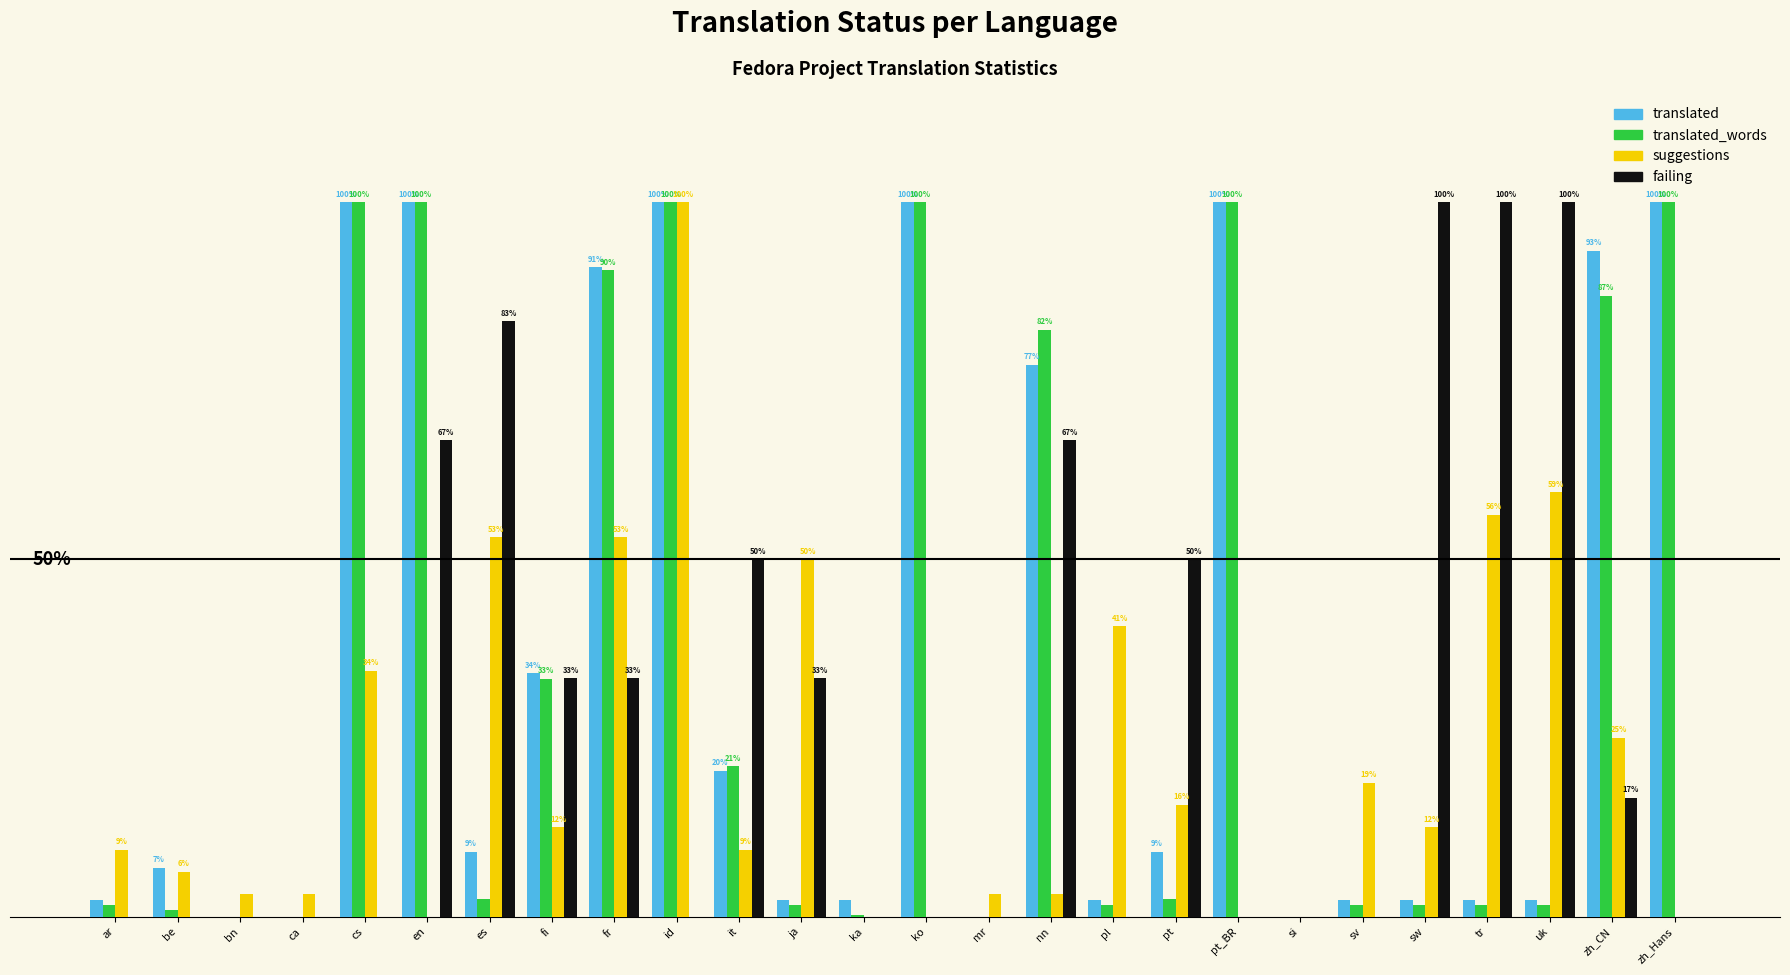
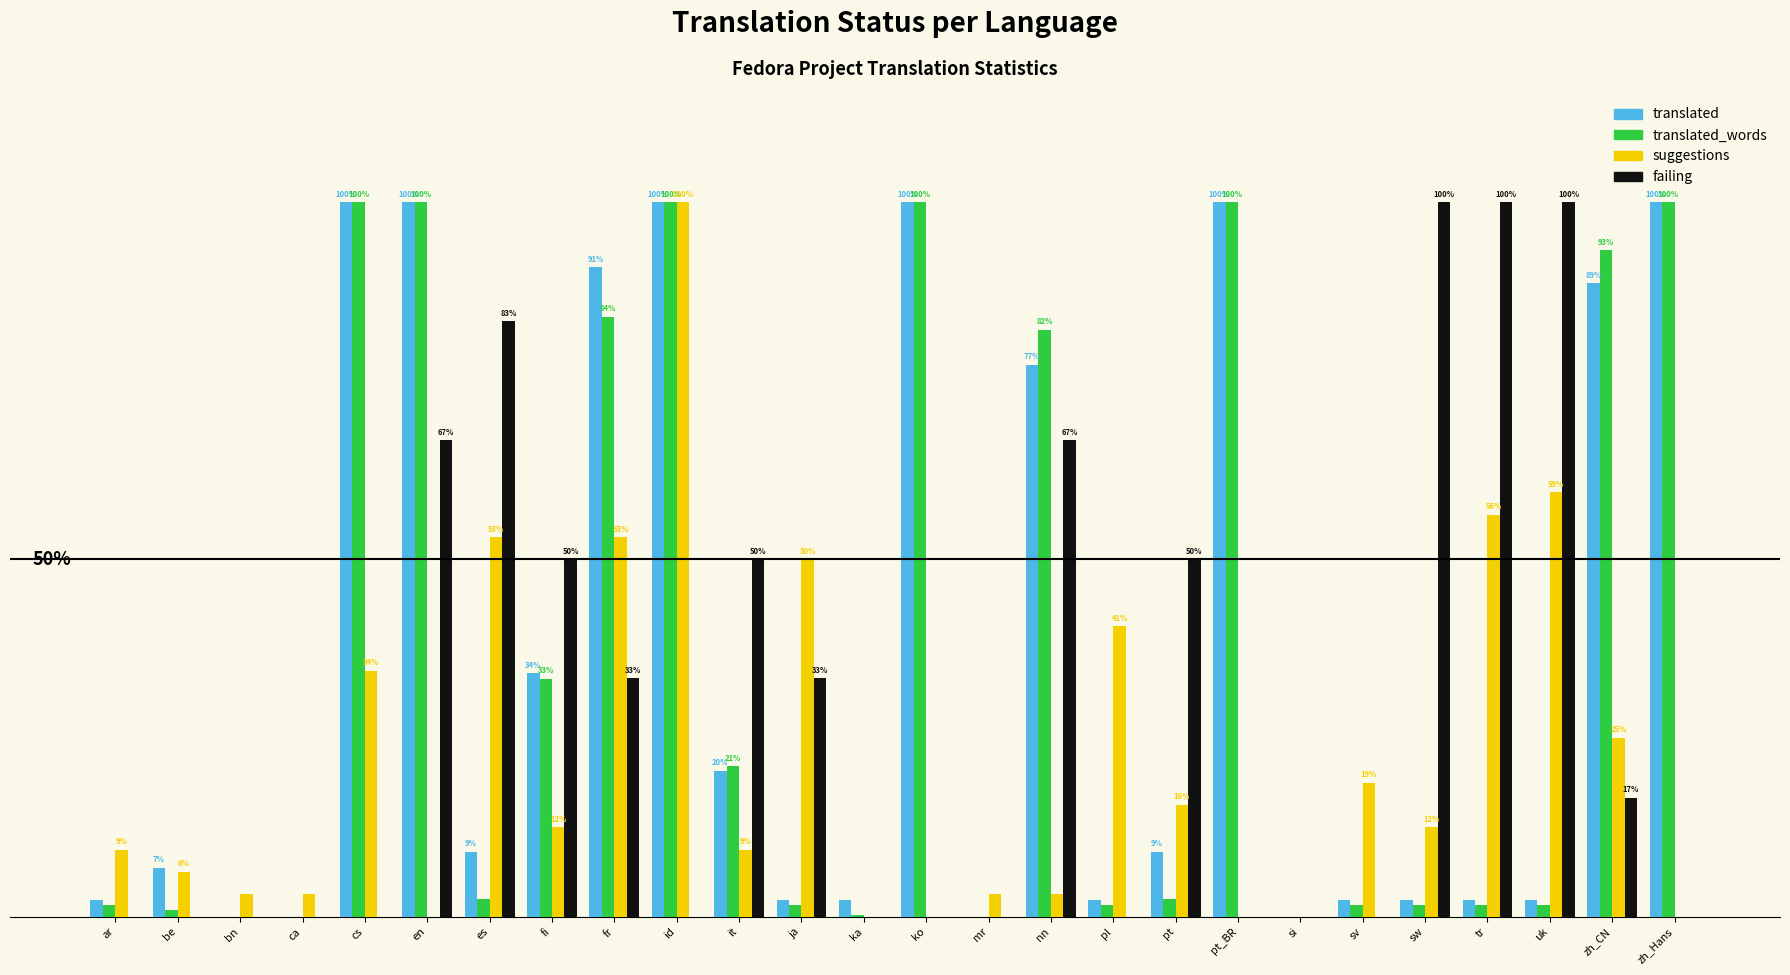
  {
    "translated": {
      "be": "7%",
      "es": "9%",
      "fi": "34%",
      "fr": "91%",
      "it": "20%",
      "nn": "77%",
      "pt": "9%",
-     "zh_CN": "93%"
+     "zh_CN": "89%"
    },
    "translated_words": {
      "fi": "33%",
-     "fr": "90%",
+     "fr": "84%",
      "it": "21%",
      "nn": "82%",
-     "zh_CN": "87%"
+     "zh_CN": "93%"
    },
    "suggestions": {
      "ar": "9%",
      "be": "6%",
      "cs": "34%",
      "es": "53%",
      "fi": "12%",
      "fr": "53%",
      "it": "9%",
      "ja": "50%",
      "pl": "41%",
      "pt": "16%",
      "sv": "19%",
      "sw": "12%",
      "tr": "56%",
      "uk": "59%",
      "zh_CN": "25%"
    },
    "failing": {
      "en": "67%",
      "es": "83%",
-     "fi": "33%",
+     "fi": "50%",
      "fr": "33%",
      "it": "50%",
      "ja": "33%",
      "nn": "67%",
      "pt": "50%",
      "sw": "100%",
      "tr": "100%",
      "uk": "100%",
      "zh_CN": "17%"
    }
  }
